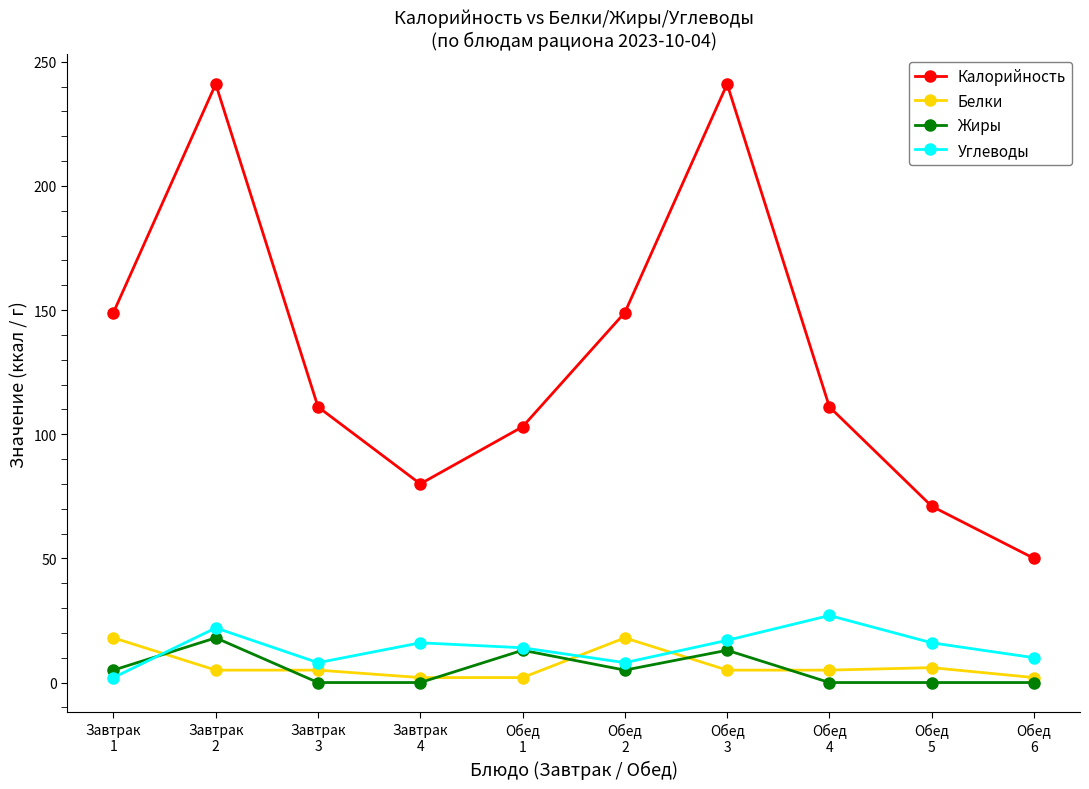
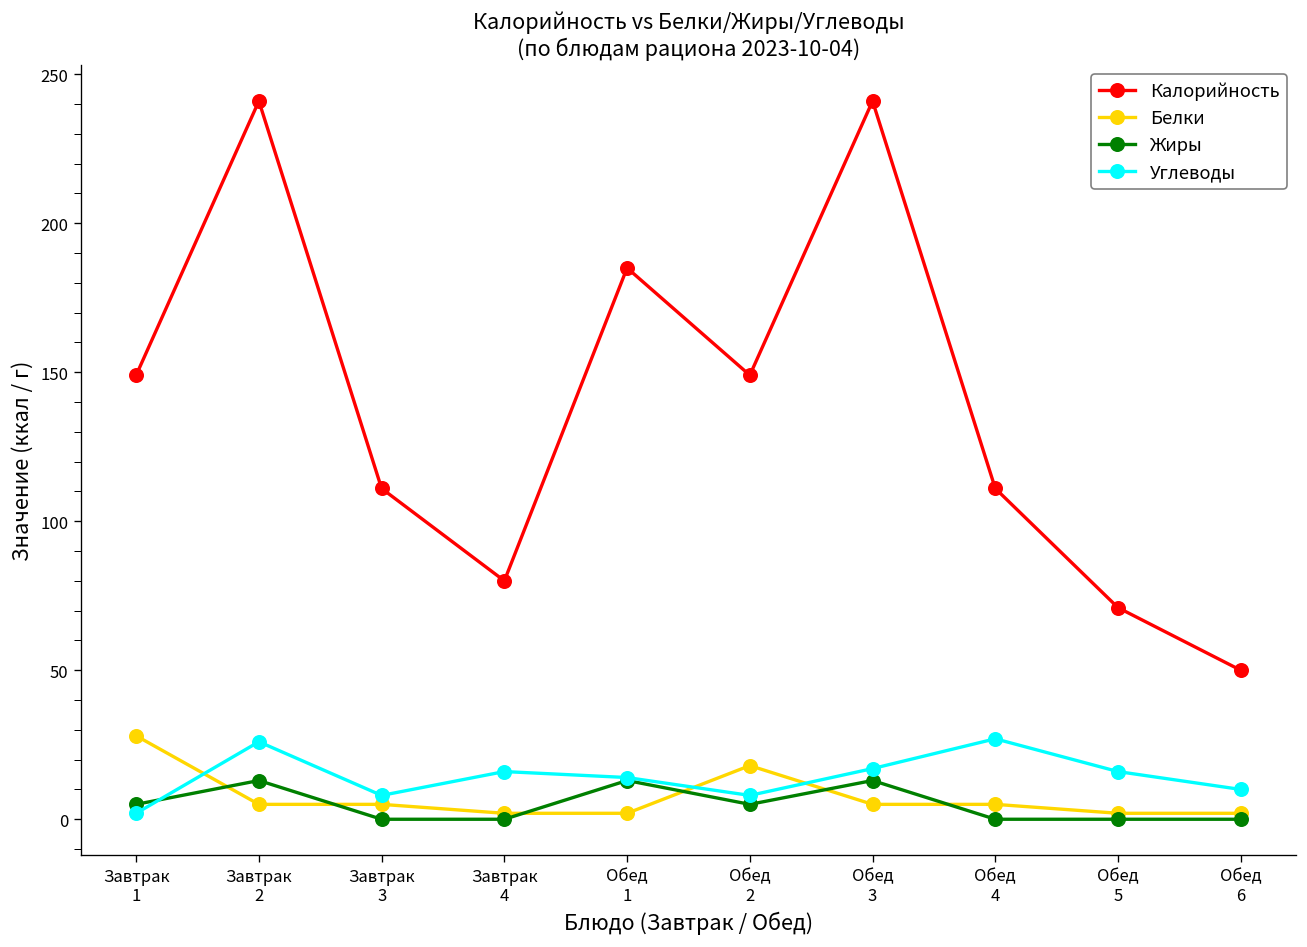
  {
    "Калорийность": {
      "Завтрак 1": 149,
      "Завтрак 2": 241,
      "Завтрак 3": 111,
      "Завтрак 4": 80,
-     "Обед 1": 103,
+     "Обед 1": 185,
      "Обед 2": 149,
      "Обед 3": 241,
      "Обед 4": 111,
      "Обед 5": 71,
      "Обед 6": 50
    },
    "Белки": {
-     "Завтрак 1": 18,
+     "Завтрак 1": 28,
      "Завтрак 2": 5,
      "Завтрак 3": 5,
      "Завтрак 4": 2,
      "Обед 1": 2,
      "Обед 2": 18,
      "Обед 3": 5,
      "Обед 4": 5,
-     "Обед 5": 6,
+     "Обед 5": 2,
      "Обед 6": 2
    },
    "Жиры": {
      "Завтрак 1": 5,
-     "Завтрак 2": 18,
+     "Завтрак 2": 13,
      "Завтрак 3": 0,
      "Завтрак 4": 0,
      "Обед 2": 5,
      "Обед 3": 13,
      "Обед 4": 0,
      "Обед 5": 0,
      "Обед 6": 0
    },
    "Углеводы": {
      "Завтрак 1": 2,
-     "Завтрак 2": 22,
+     "Завтрак 2": 26,
      "Завтрак 3": 8,
      "Завтрак 4": 16,
      "Обед 2": 8,
      "Обед 3": 17,
      "Обед 4": 27,
      "Обед 5": 16,
      "Обед 6": 10
    }
  }
